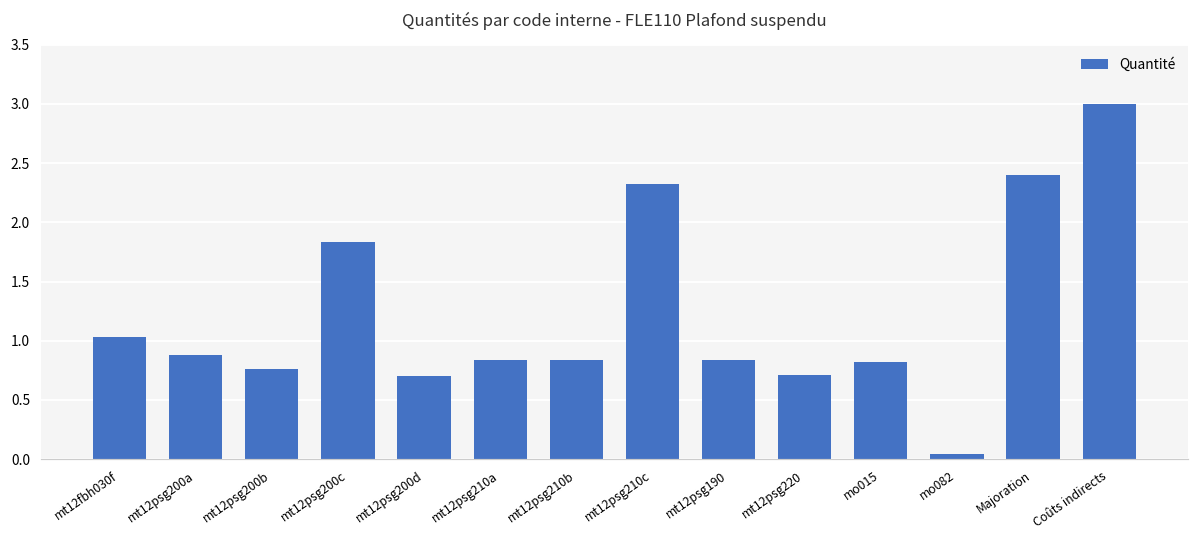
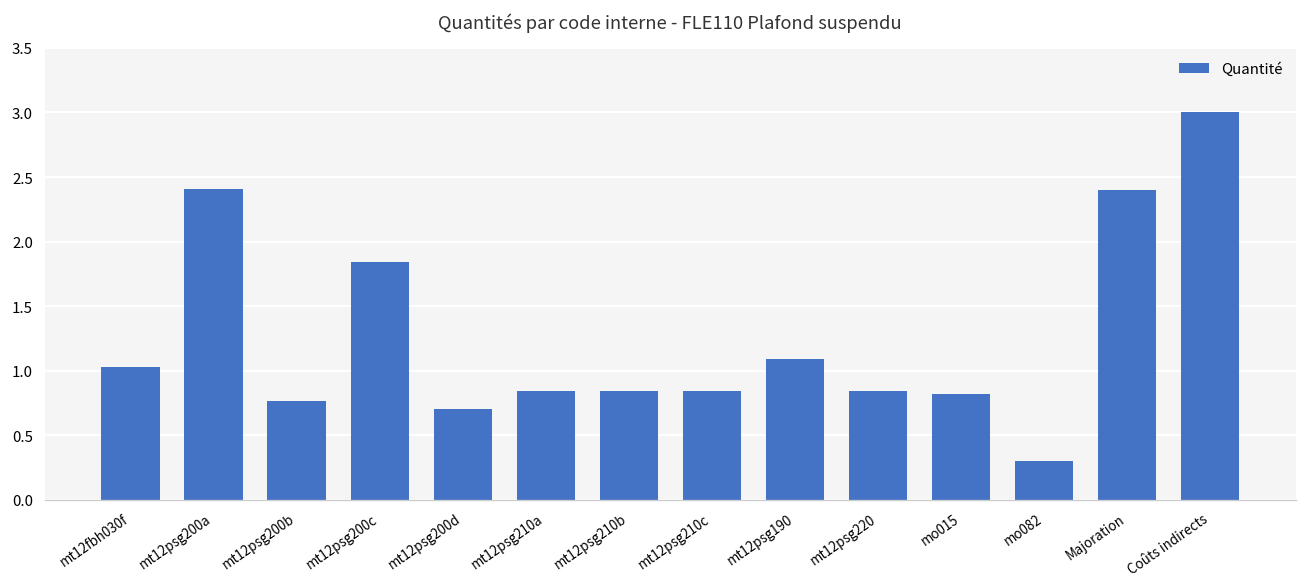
  {
    "mt12fbh030f": 1.03,
-   "mt12psg200a": 0.88,
+   "mt12psg200a": 2.41,
    "mt12psg200b": 0.76,
    "mt12psg200c": 1.84,
    "mt12psg200d": 0.70,
    "mt12psg210a": 0.84,
    "mt12psg210b": 0.84,
-   "mt12psg210c": 2.32,
-   "mt12psg190": 0.84,
-   "mt12psg220": 0.71,
+   "mt12psg210c": 0.84,
+   "mt12psg190": 1.09,
+   "mt12psg220": 0.84,
    "mo015": 0.82,
-   "mo082": 0.04,
+   "mo082": 0.30,
    "Majoration": 2.40,
    "Coûts indirects": 3.00
  }
